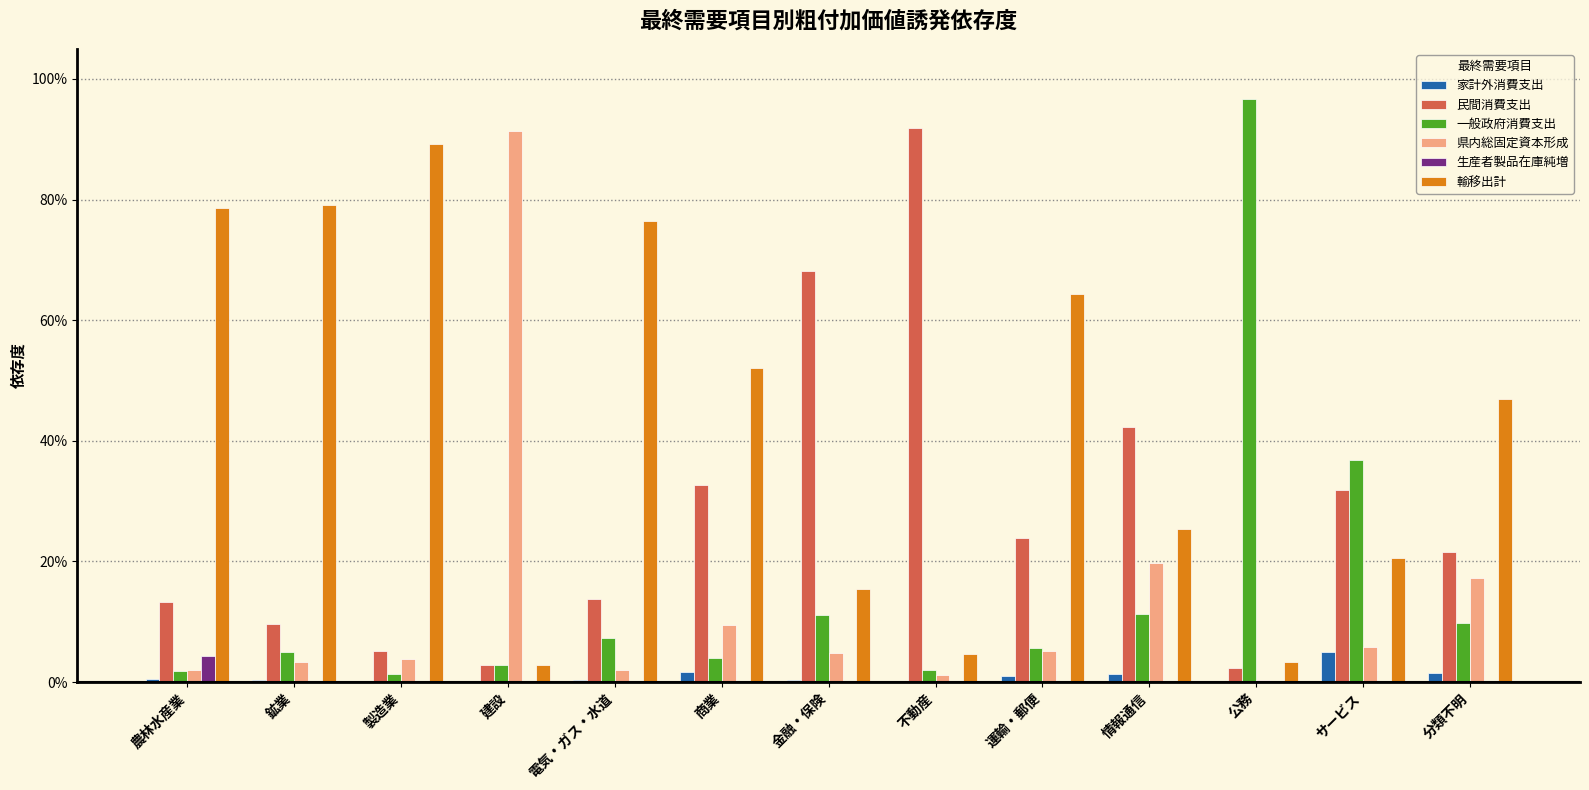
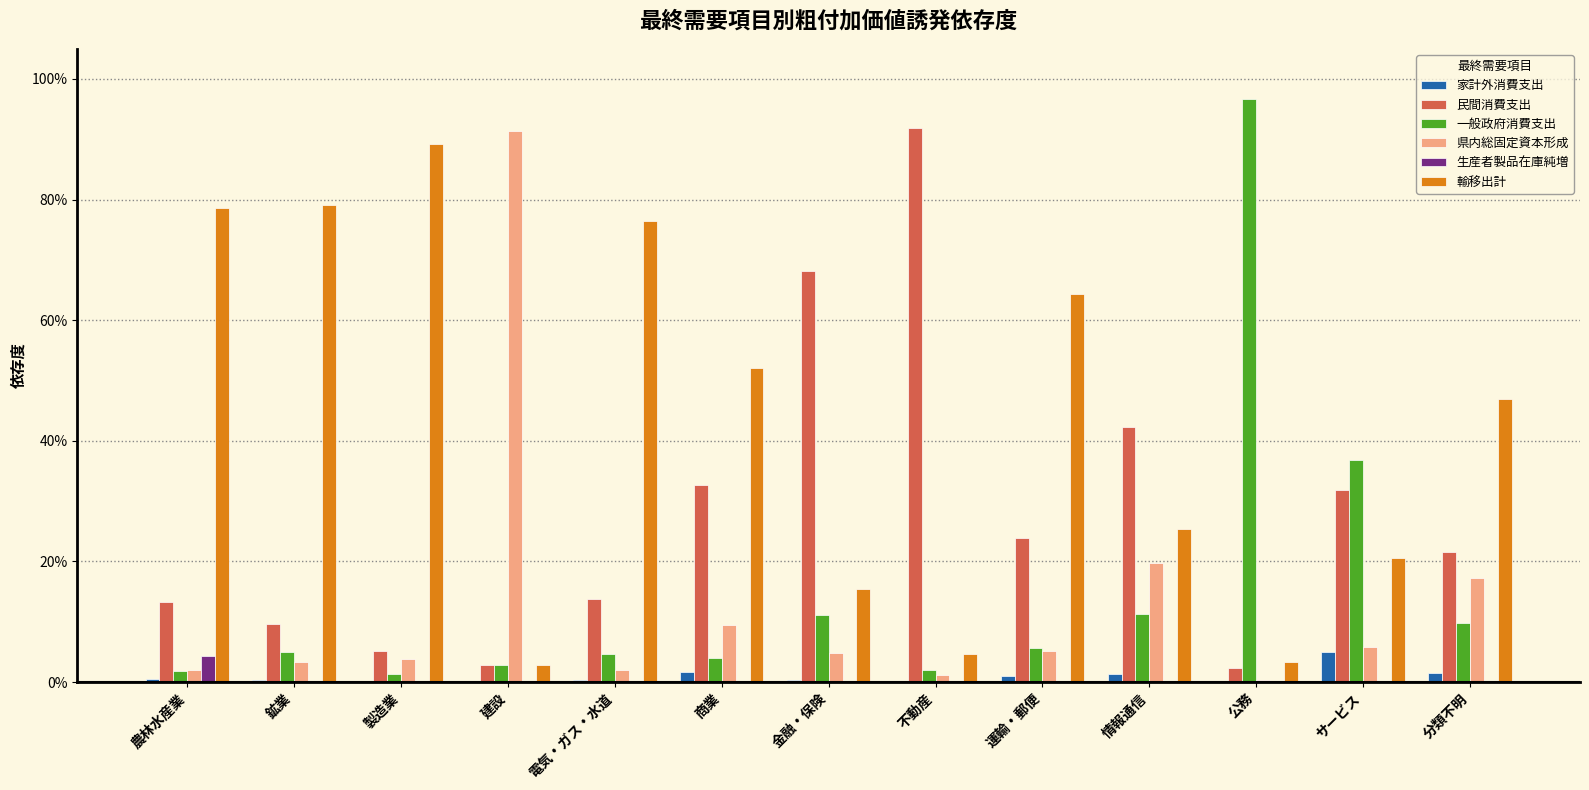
  {
    "家計外消費支出": {
      "農林水産業": "0%",
      "商業": "2%",
      "運輸・郵便": "1%",
      "情報通信": "1%",
      "サービス": "5%",
      "分類不明": "1%"
    },
    "民間消費支出": {
      "農林水産業": "13%",
      "鉱業": "10%",
      "製造業": "5%",
      "建設": "3%",
      "電気・ガス・水道": "14%",
      "商業": "33%",
      "金融・保険": "68%",
      "不動産": "92%",
      "運輸・郵便": "24%",
      "情報通信": "42%",
      "公務": "2%",
      "サービス": "32%",
      "分類不明": "22%"
    },
    "一般政府消費支出": {
      "農林水産業": "2%",
      "鉱業": "5%",
      "製造業": "1%",
      "建設": "3%",
-     "電気・ガス・水道": "7%",
+     "電気・ガス・水道": "5%",
      "商業": "4%",
      "金融・保険": "11%",
      "不動産": "2%",
      "運輸・郵便": "6%",
      "情報通信": "11%",
      "公務": "97%",
      "サービス": "37%",
      "分類不明": "10%"
    },
    "県内総固定資本形成": {
      "農林水産業": "2%",
      "鉱業": "3%",
      "製造業": "4%",
      "建設": "91%",
      "電気・ガス・水道": "2%",
      "商業": "9%",
      "金融・保険": "5%",
      "不動産": "1%",
      "運輸・郵便": "5%",
      "情報通信": "20%",
      "サービス": "6%",
      "分類不明": "17%"
    },
    "生産者製品在庫純増": {
      "農林水産業": "4%"
    },
    "輸移出計": {
      "農林水産業": "79%",
      "鉱業": "79%",
      "製造業": "89%",
      "建設": "3%",
      "電気・ガス・水道": "77%",
      "商業": "52%",
      "金融・保険": "15%",
      "不動産": "5%",
      "運輸・郵便": "64%",
      "情報通信": "25%",
      "公務": "3%",
      "サービス": "21%",
      "分類不明": "47%"
    }
  }
